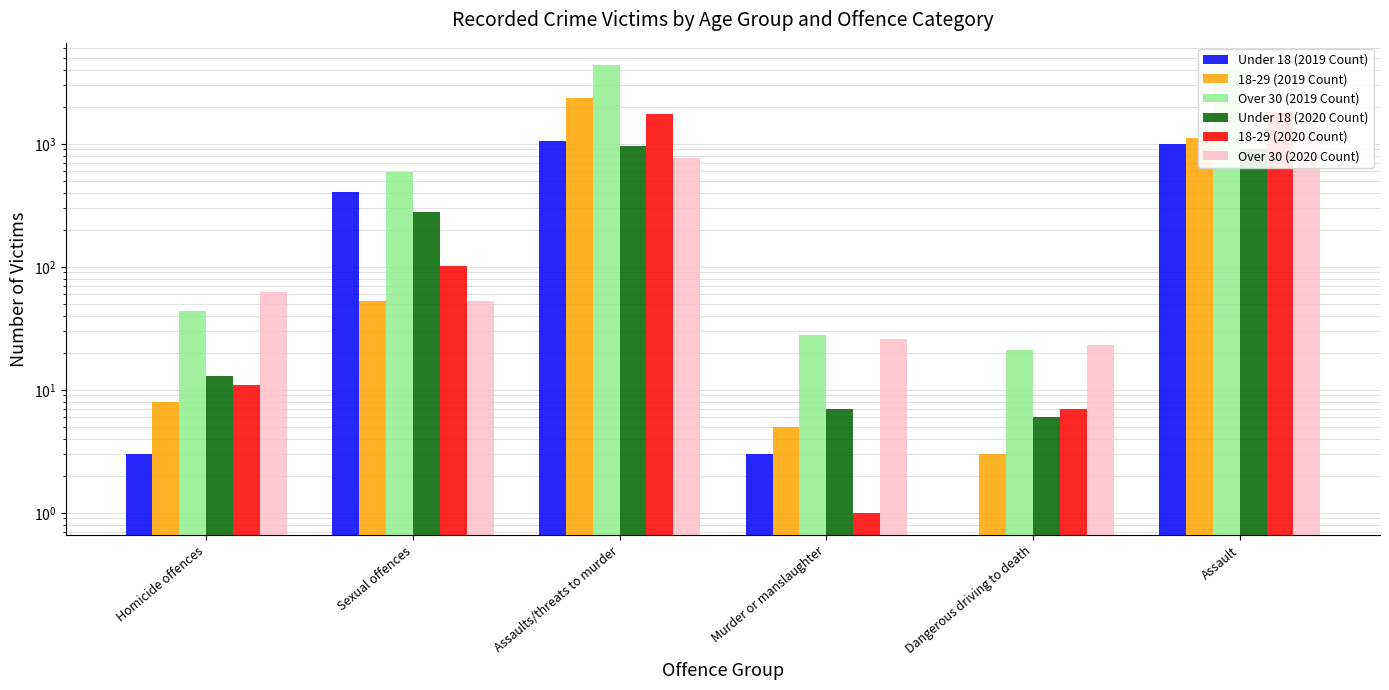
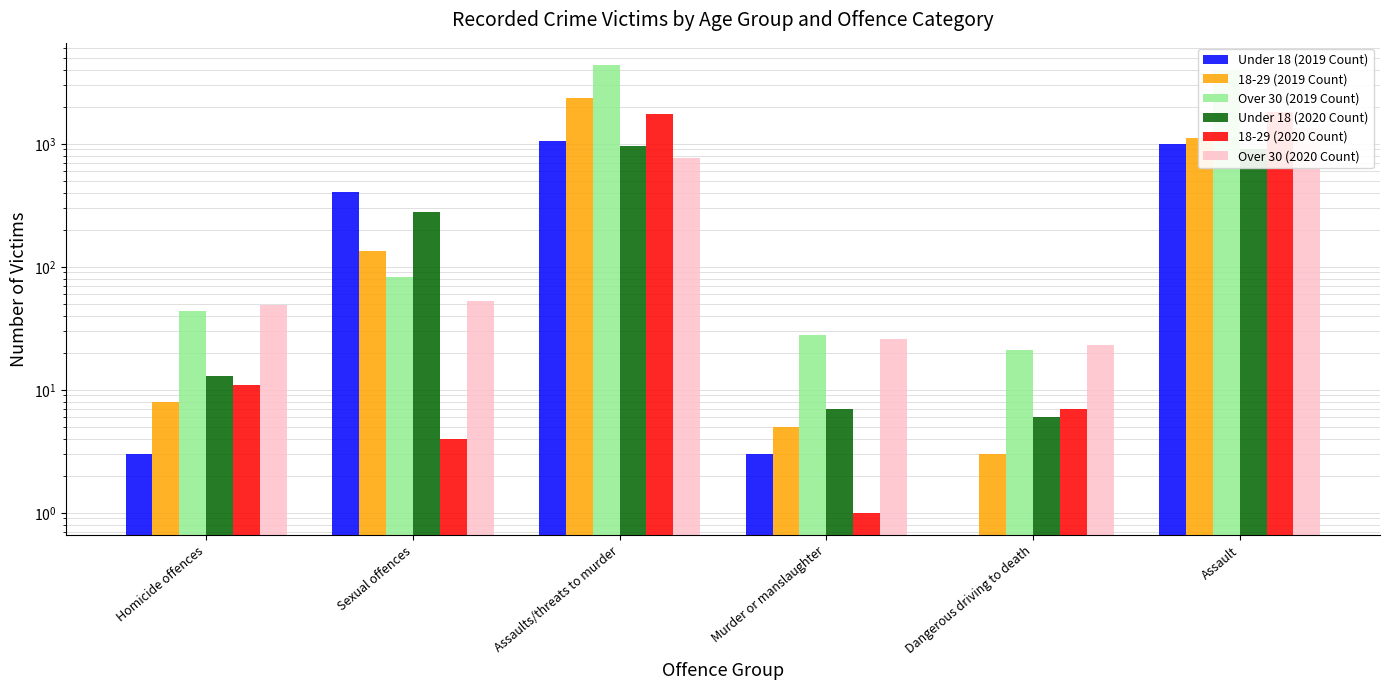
  {
    "Under 18 (2019 Count)": {
      "Homicide offences": 3,
      "Sexual offences": 410,
      "Assaults/threats to murder": 1100,
      "Murder or manslaughter": 3,
      "Assault": 1000
    },
    "18-29 (2019 Count)": {
      "Homicide offences": 8,
-     "Sexual offences": 53,
+     "Sexual offences": 130,
      "Assaults/threats to murder": 2400,
      "Murder or manslaughter": 5,
      "Dangerous driving to death": 3
    },
    "Over 30 (2019 Count)": {
      "Homicide offences": 44,
-     "Sexual offences": 600,
+     "Sexual offences": 80,
      "Assaults/threats to murder": 4400,
      "Murder or manslaughter": 28,
      "Dangerous driving to death": 21
    },
    "Under 18 (2020 Count)": {
      "Homicide offences": 13,
      "Sexual offences": 280,
      "Assaults/threats to murder": 1000,
      "Murder or manslaughter": 7,
      "Dangerous driving to death": 6
    },
    "18-29 (2020 Count)": {
      "Homicide offences": 11,
-     "Sexual offences": 100,
+     "Sexual offences": 4,
      "Assaults/threats to murder": 1700,
      "Murder or manslaughter": 1,
      "Dangerous driving to death": 7
    },
    "Over 30 (2020 Count)": {
-     "Homicide offences": 60,
+     "Homicide offences": 49,
      "Sexual offences": 53,
      "Assaults/threats to murder": 800,
      "Murder or manslaughter": 26,
      "Dangerous driving to death": 23
    }
  }
